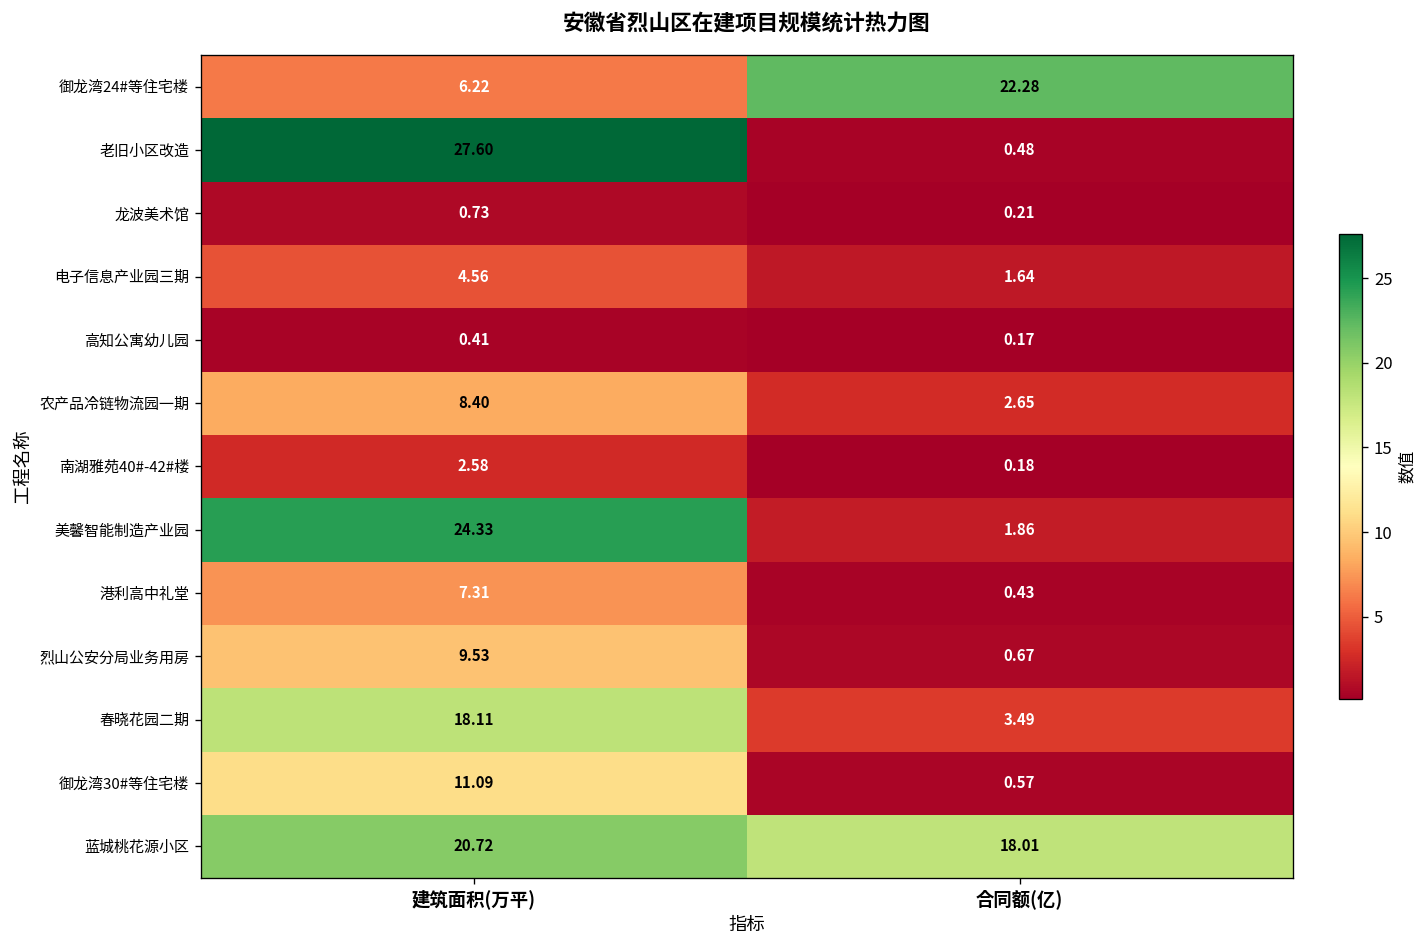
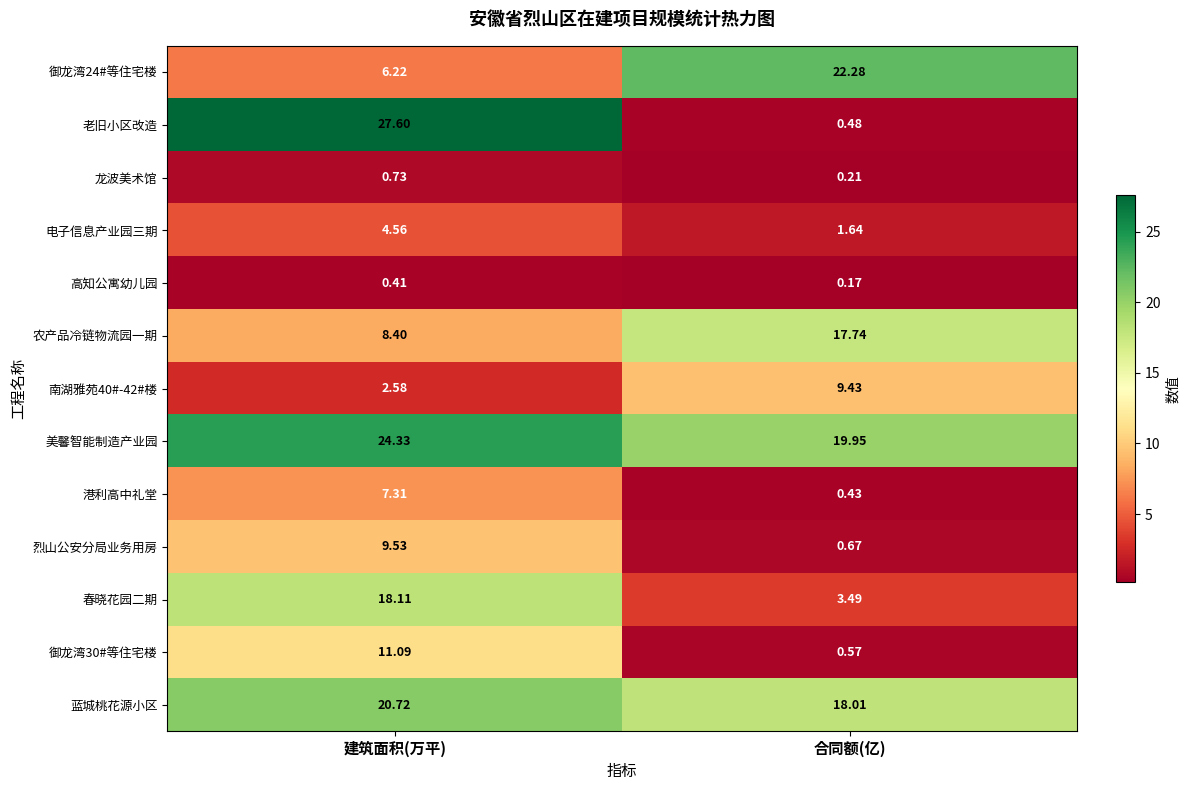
  {
    "御龙湾24#等住宅楼": {
      "建筑面积(万平)": 6.22,
      "合同额(亿)": 22.28
    },
    "老旧小区改造": {
      "建筑面积(万平)": 27.60,
      "合同额(亿)": 0.48
    },
    "龙波美术馆": {
      "建筑面积(万平)": 0.73,
      "合同额(亿)": 0.21
    },
    "电子信息产业园三期": {
      "建筑面积(万平)": 4.56,
      "合同额(亿)": 1.64
    },
    "高知公寓幼儿园": {
      "建筑面积(万平)": 0.41,
      "合同额(亿)": 0.17
    },
    "农产品冷链物流园一期": {
      "建筑面积(万平)": 8.40,
-     "合同额(亿)": 2.65
+     "合同额(亿)": 17.74
    },
    "南湖雅苑40#-42#楼": {
      "建筑面积(万平)": 2.58,
-     "合同额(亿)": 0.18
+     "合同额(亿)": 9.43
    },
    "美馨智能制造产业园": {
      "建筑面积(万平)": 24.33,
-     "合同额(亿)": 1.86
+     "合同额(亿)": 19.95
    },
    "港利高中礼堂": {
      "建筑面积(万平)": 7.31,
      "合同额(亿)": 0.43
    },
    "烈山公安分局业务用房": {
      "建筑面积(万平)": 9.53,
      "合同额(亿)": 0.67
    },
    "春晓花园二期": {
      "建筑面积(万平)": 18.11,
      "合同额(亿)": 3.49
    },
    "御龙湾30#等住宅楼": {
      "建筑面积(万平)": 11.09,
      "合同额(亿)": 0.57
    },
    "蓝城桃花源小区": {
      "建筑面积(万平)": 20.72,
      "合同额(亿)": 18.01
    }
  }
